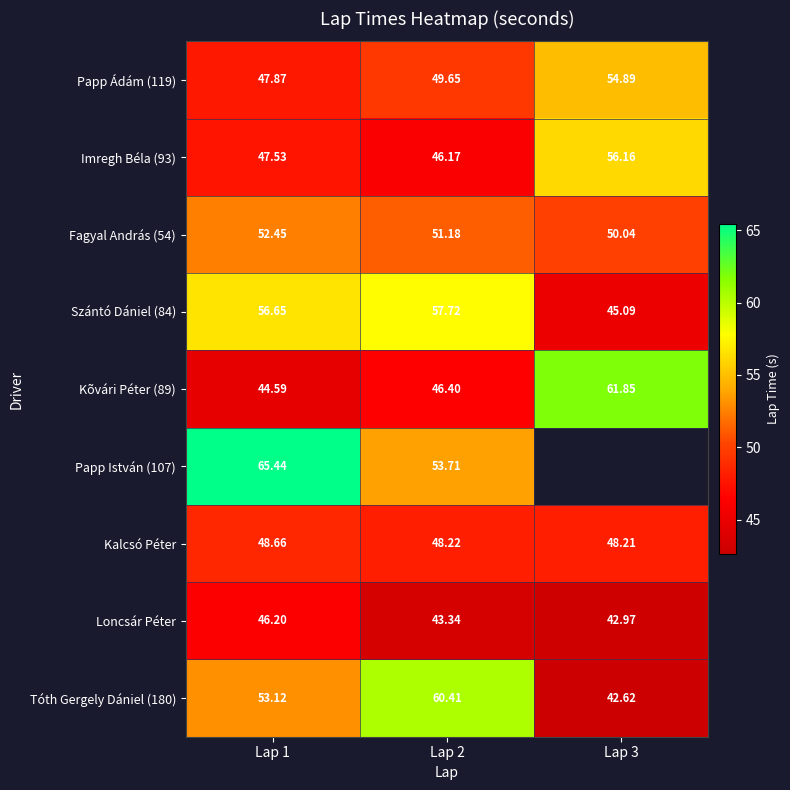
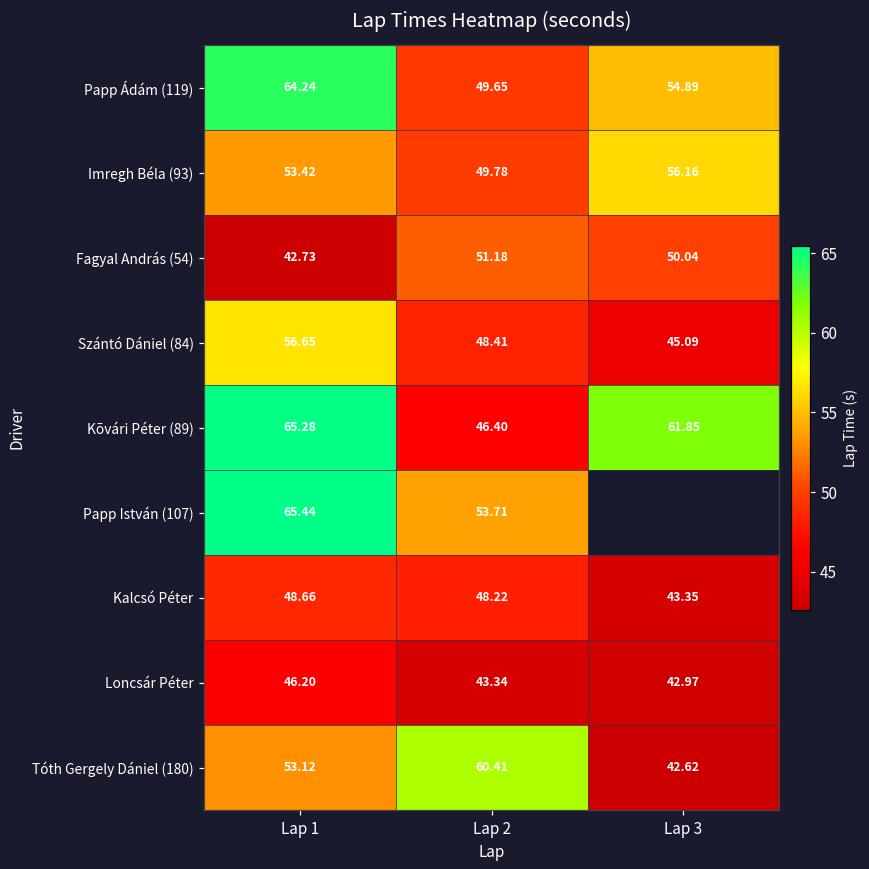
  {
    "Papp Ádám (119)": {
-     "Lap 1": 47.87,
+     "Lap 1": 64.24,
      "Lap 2": 49.65,
      "Lap 3": 54.89
    },
    "Imregh Béla (93)": {
-     "Lap 1": 47.53,
-     "Lap 2": 46.17,
+     "Lap 1": 53.42,
+     "Lap 2": 49.78,
      "Lap 3": 56.16
    },
    "Fagyal András (54)": {
-     "Lap 1": 52.45,
+     "Lap 1": 42.73,
      "Lap 2": 51.18,
      "Lap 3": 50.04
    },
    "Szántó Dániel (84)": {
      "Lap 1": 56.65,
-     "Lap 2": 57.72,
+     "Lap 2": 48.41,
      "Lap 3": 45.09
    },
    "Kõvári Péter (89)": {
-     "Lap 1": 44.59,
+     "Lap 1": 65.28,
      "Lap 2": 46.40,
      "Lap 3": 61.85
    },
    "Papp István (107)": {
      "Lap 1": 65.44,
      "Lap 2": 53.71
    },
    "Kalcsó Péter": {
      "Lap 1": 48.66,
      "Lap 2": 48.22,
-     "Lap 3": 48.21
+     "Lap 3": 43.35
    },
    "Loncsár Péter": {
      "Lap 1": 46.20,
      "Lap 2": 43.34,
      "Lap 3": 42.97
    },
    "Tóth Gergely Dániel (180)": {
      "Lap 1": 53.12,
      "Lap 2": 60.41,
      "Lap 3": 42.62
    }
  }
